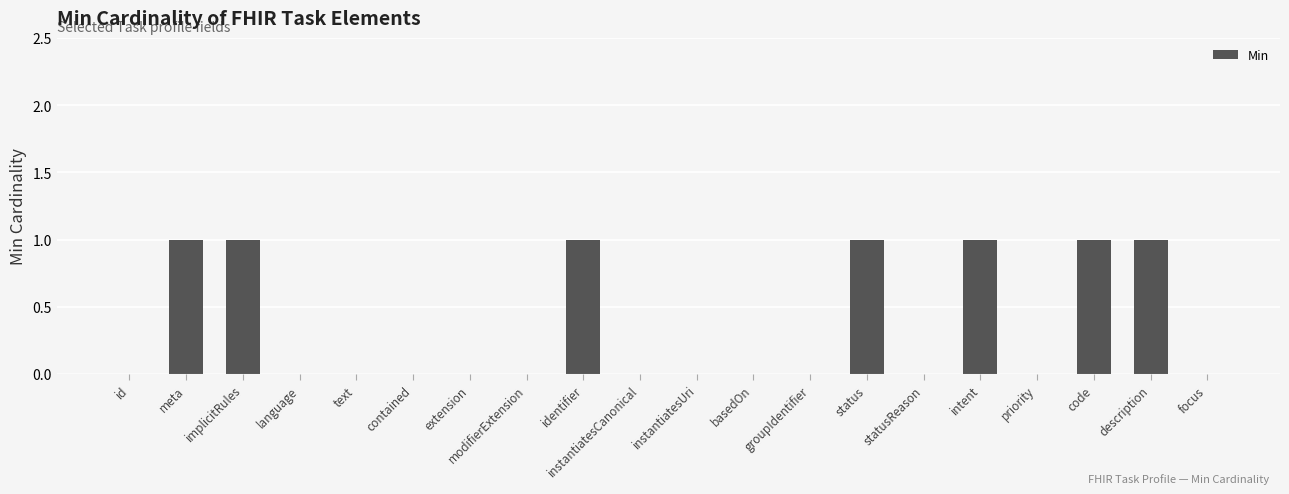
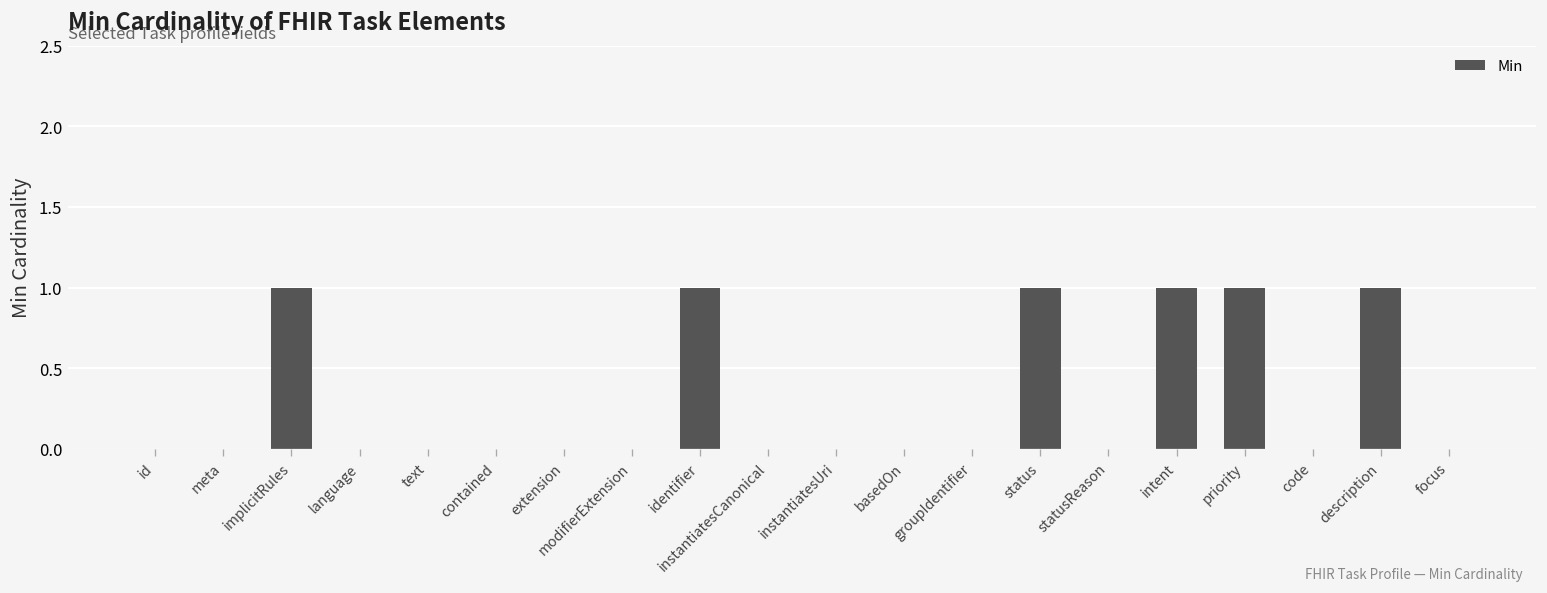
  {
    "id": 0,
-   "meta": 1,
+   "meta": 0,
    "implicitRules": 1,
    "language": 0,
    "text": 0,
    "contained": 0,
    "extension": 0,
    "modifierExtension": 0,
    "identifier": 1,
    "instantiatesCanonical": 0,
    "instantiatesUri": 0,
    "basedOn": 0,
    "groupIdentifier": 0,
    "status": 1,
    "statusReason": 0,
    "intent": 1,
-   "priority": 0,
-   "code": 1,
+   "priority": 1,
+   "code": 0,
    "description": 1,
    "focus": 0
  }
